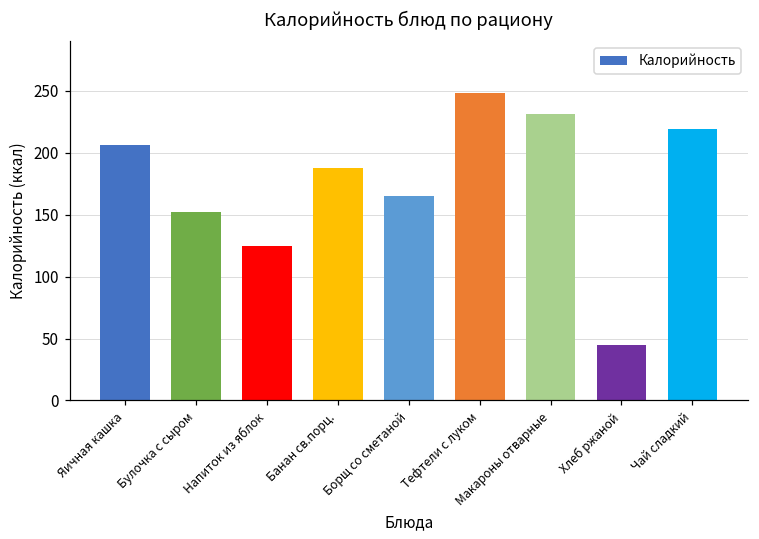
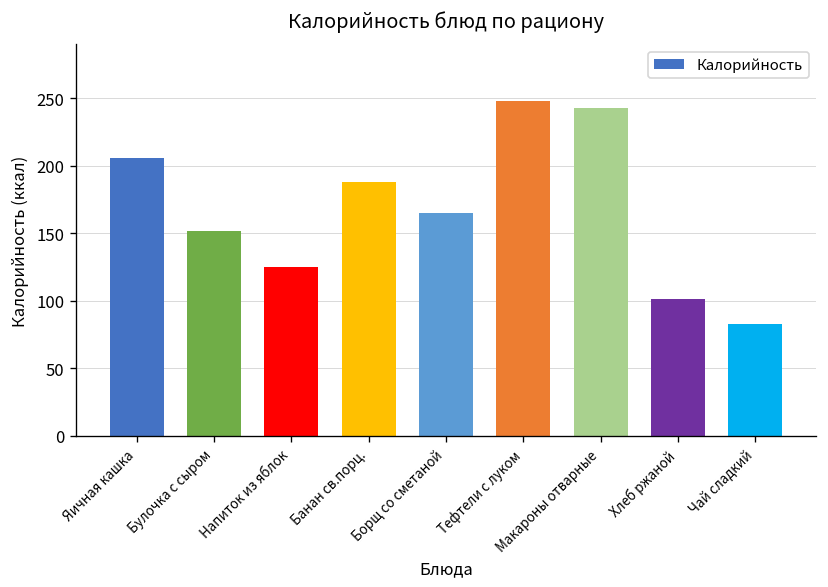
  {
    "Яичная кашка": 206,
    "Булочка с сыром": 152,
    "Напиток из яблок": 125,
    "Банан св.порц.": 188,
    "Борщ со сметаной": 165,
    "Тефтели с луком": 248,
-   "Макароны отварные": 231,
-   "Хлеб ржаной": 45,
-   "Чай сладкий": 219
+   "Макароны отварные": 243,
+   "Хлеб ржаной": 101,
+   "Чай сладкий": 83
  }
